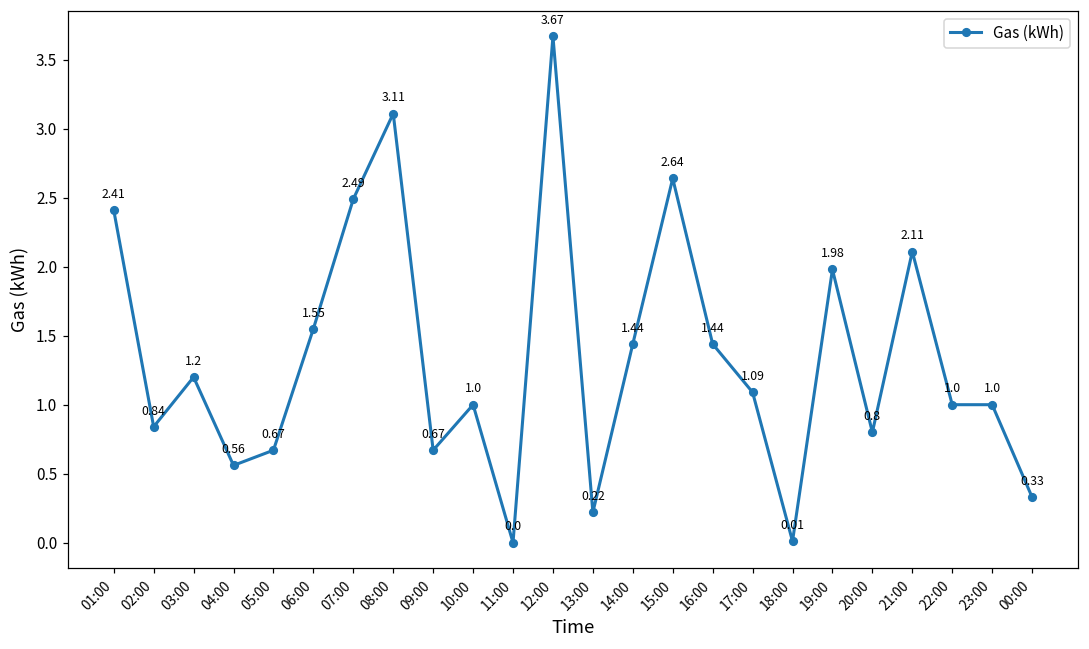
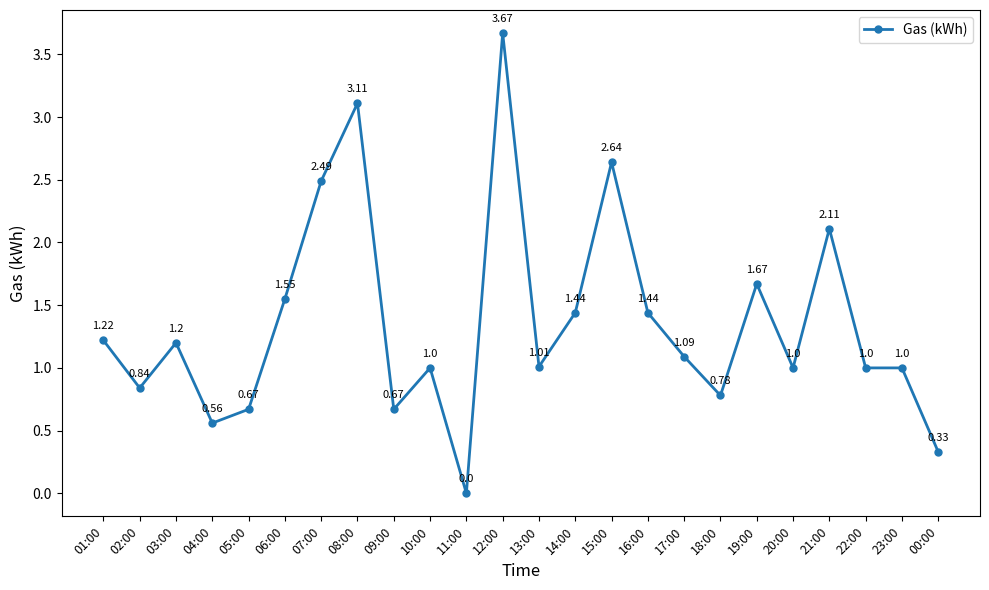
  {
-   "01:00": 2.41,
+   "01:00": 1.22,
    "02:00": 0.84,
    "03:00": 1.2,
    "04:00": 0.56,
    "05:00": 0.67,
    "06:00": 1.55,
    "07:00": 2.49,
    "08:00": 3.11,
    "09:00": 0.67,
    "10:00": 1.0,
    "11:00": 0.0,
    "12:00": 3.67,
-   "13:00": 0.22,
+   "13:00": 1.01,
    "14:00": 1.44,
    "15:00": 2.64,
    "16:00": 1.44,
    "17:00": 1.09,
-   "18:00": 0.01,
-   "19:00": 1.98,
-   "20:00": 0.8,
+   "18:00": 0.78,
+   "19:00": 1.67,
+   "20:00": 1.0,
    "21:00": 2.11,
    "22:00": 1.0,
    "23:00": 1.0,
    "00:00": 0.33
  }
